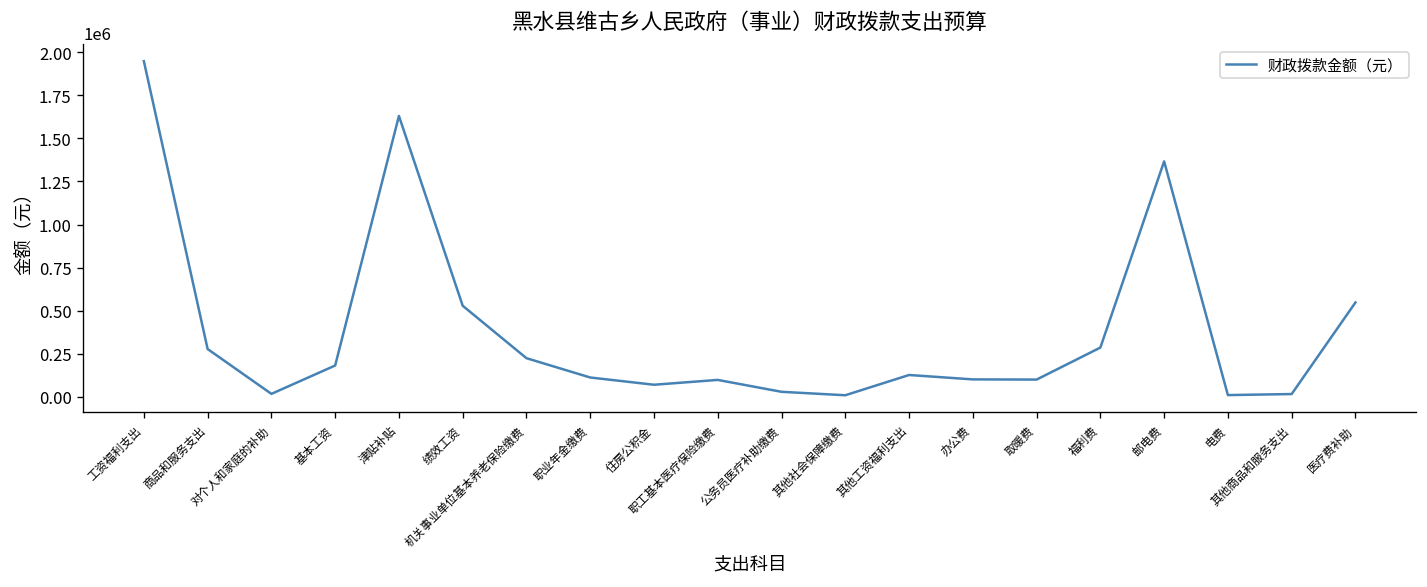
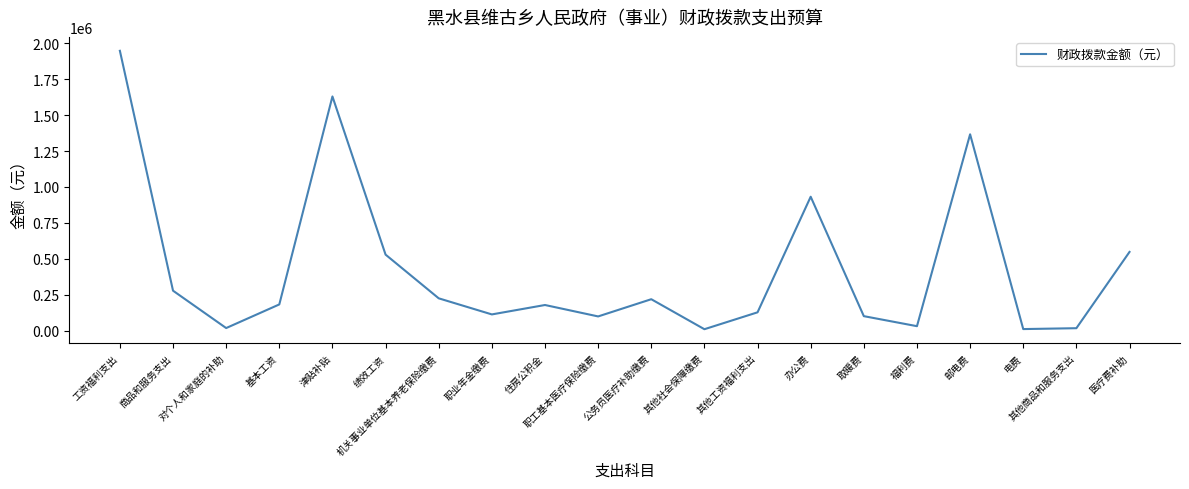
  {
    "工资福利支出": 1950000,
    "商品和服务支出": 280000,
    "对个人和家庭的补助": 20000,
    "基本工资": 180000,
    "津贴补贴": 1630000,
    "绩效工资": 530000,
    "机关事业单位基本养老保险缴费": 220000,
    "职业年金缴费": 110000,
-   "住房公积金": 70000,
+   "住房公积金": 180000,
    "职工基本医疗保险缴费": 100000,
-   "公务员医疗补助缴费": 30000,
+   "公务员医疗补助缴费": 220000,
    "其他社会保障缴费": 10000,
    "其他工资福利支出": 130000,
-   "办公费": 100000,
+   "办公费": 930000,
    "取暖费": 100000,
-   "福利费": 290000,
+   "福利费": 30000,
    "邮电费": 1370000,
    "电费": 10000,
    "其他商品和服务支出": 20000,
    "医疗费补助": 550000
  }
